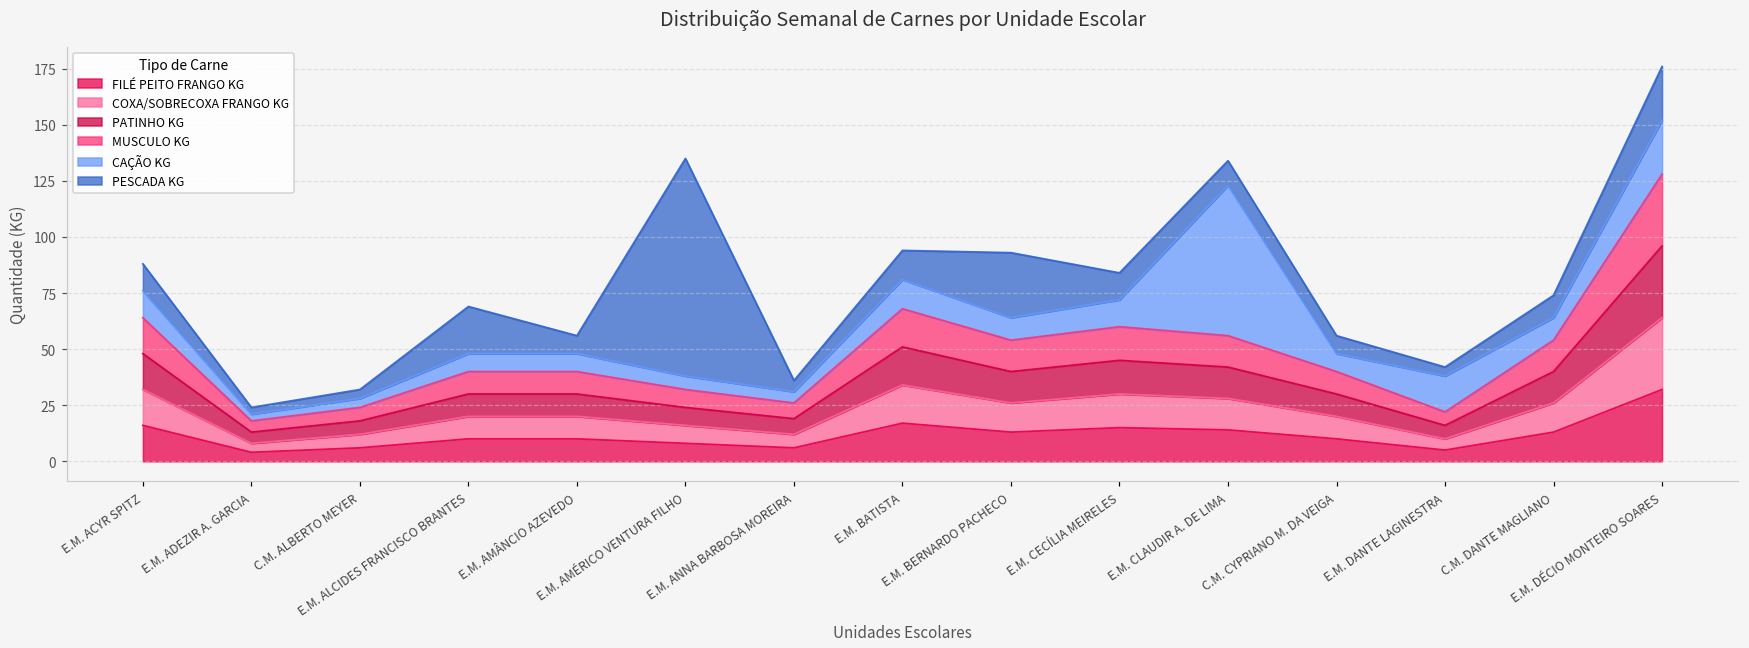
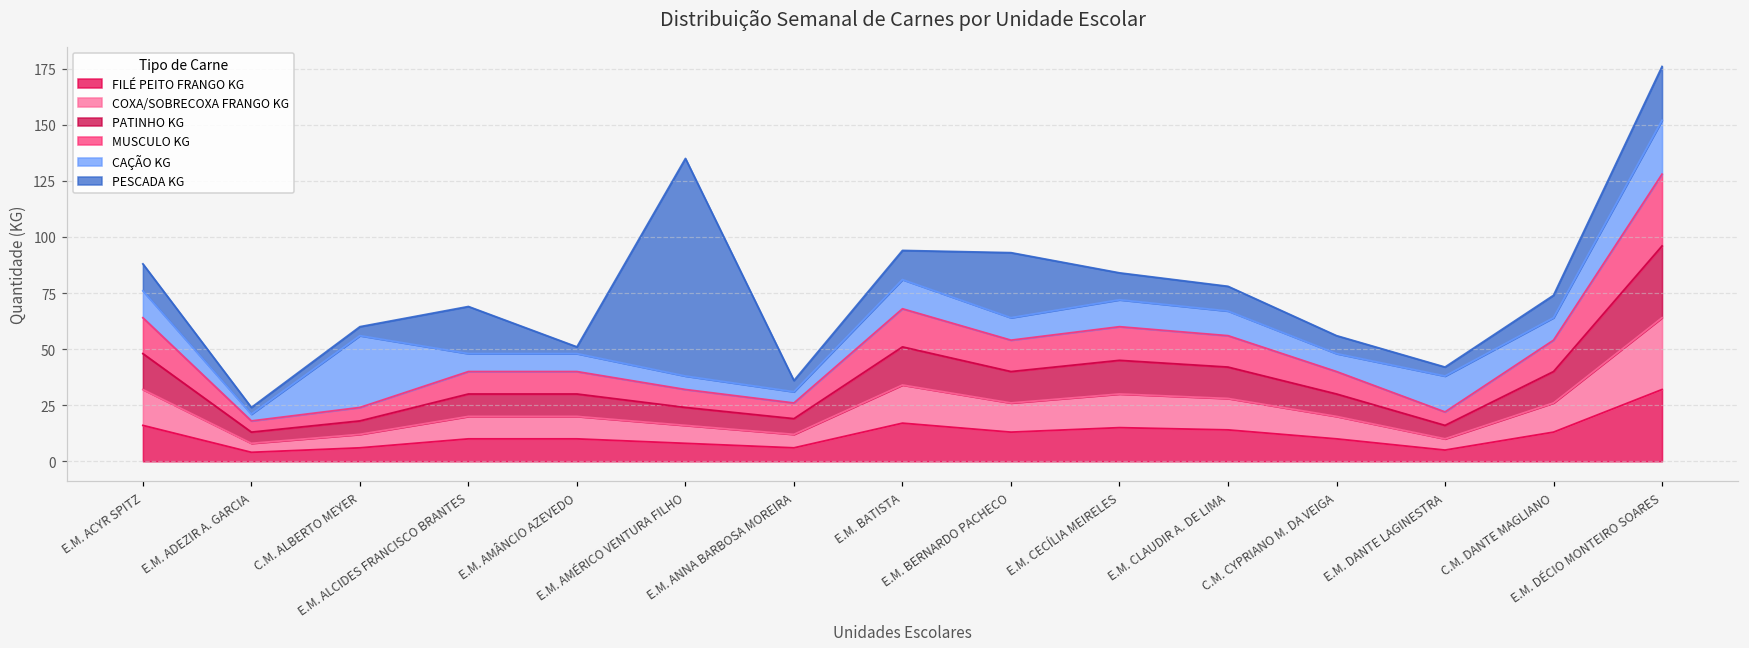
  {
    "COXA/SOBRECOXA FRANGO KG": {
      "E.M. ACYR SPITZ": 16,
      "E.M. ADEZIR A. GARCIA": 4,
      "C.M. ALBERTO MEYER": 6,
      "E.M. ALCIDES FRANCISCO BRANTES": 10,
      "E.M. AMÂNCIO AZEVEDO": 10,
      "E.M. AMÉRICO VENTURA FILHO": 8,
      "E.M. ANNA BARBOSA MOREIRA": 6,
      "E.M. BATISTA": 17,
      "E.M. BERNARDO PACHECO": 13,
      "E.M. CECÍLIA MEIRELES": 15,
      "E.M. CLAUDIR A. DE LIMA": 14,
      "C.M. CYPRIANO M. DA VEIGA": 10,
      "E.M. DANTE LAGINESTRA": 5,
      "C.M. DANTE MAGLIANO": 13,
      "E.M. DÉCIO MONTEIRO SOARES": 32
    },
    "MUSCULO KG": {
      "E.M. ACYR SPITZ": 16,
      "E.M. ADEZIR A. GARCIA": 5,
      "C.M. ALBERTO MEYER": 6,
      "E.M. ALCIDES FRANCISCO BRANTES": 10,
      "E.M. AMÂNCIO AZEVEDO": 10,
      "E.M. AMÉRICO VENTURA FILHO": 8,
      "E.M. ANNA BARBOSA MOREIRA": 7,
      "E.M. BATISTA": 17,
      "E.M. BERNARDO PACHECO": 14,
      "E.M. CECÍLIA MEIRELES": 15,
      "E.M. CLAUDIR A. DE LIMA": 14,
      "C.M. CYPRIANO M. DA VEIGA": 10,
      "E.M. DANTE LAGINESTRA": 6,
      "C.M. DANTE MAGLIANO": 14,
      "E.M. DÉCIO MONTEIRO SOARES": 32
    },
    "CAÇÃO KG": {
      "E.M. ACYR SPITZ": 12,
      "E.M. ADEZIR A. GARCIA": 3,
-     "C.M. ALBERTO MEYER": 4,
+     "C.M. ALBERTO MEYER": 32,
      "E.M. ALCIDES FRANCISCO BRANTES": 8,
      "E.M. AMÂNCIO AZEVEDO": 8,
      "E.M. AMÉRICO VENTURA FILHO": 6,
      "E.M. ANNA BARBOSA MOREIRA": 5,
      "E.M. BATISTA": 13,
      "E.M. BERNARDO PACHECO": 10,
      "E.M. CECÍLIA MEIRELES": 12,
-     "E.M. CLAUDIR A. DE LIMA": 67,
+     "E.M. CLAUDIR A. DE LIMA": 11,
      "C.M. CYPRIANO M. DA VEIGA": 8,
      "E.M. DANTE LAGINESTRA": 16,
      "C.M. DANTE MAGLIANO": 10,
      "E.M. DÉCIO MONTEIRO SOARES": 24
    },
    "PESCADA KG": {
      "E.M. ACYR SPITZ": 12,
      "E.M. ADEZIR A. GARCIA": 3,
      "C.M. ALBERTO MEYER": 4,
      "E.M. ALCIDES FRANCISCO BRANTES": 21,
-     "E.M. AMÂNCIO AZEVEDO": 8,
+     "E.M. AMÂNCIO AZEVEDO": 3,
      "E.M. AMÉRICO VENTURA FILHO": 97,
      "E.M. ANNA BARBOSA MOREIRA": 5,
      "E.M. BATISTA": 13,
      "E.M. BERNARDO PACHECO": 29,
      "E.M. CECÍLIA MEIRELES": 12,
      "E.M. CLAUDIR A. DE LIMA": 11,
      "C.M. CYPRIANO M. DA VEIGA": 8,
      "E.M. DANTE LAGINESTRA": 4,
      "C.M. DANTE MAGLIANO": 10,
      "E.M. DÉCIO MONTEIRO SOARES": 24
    }
  }
